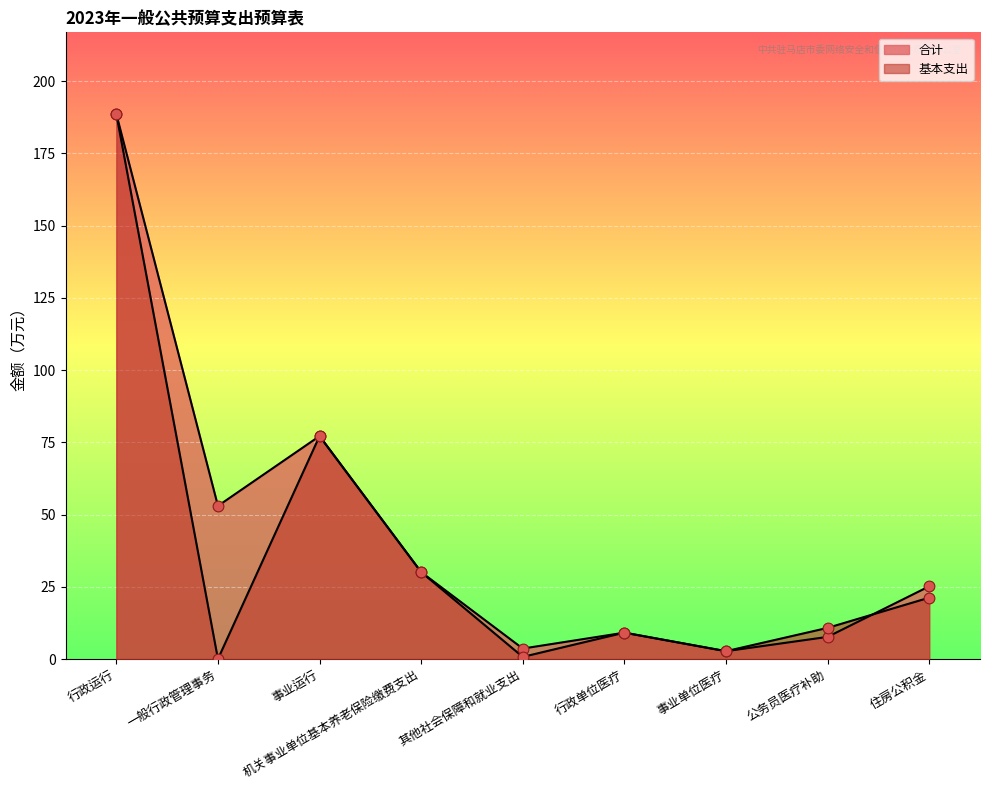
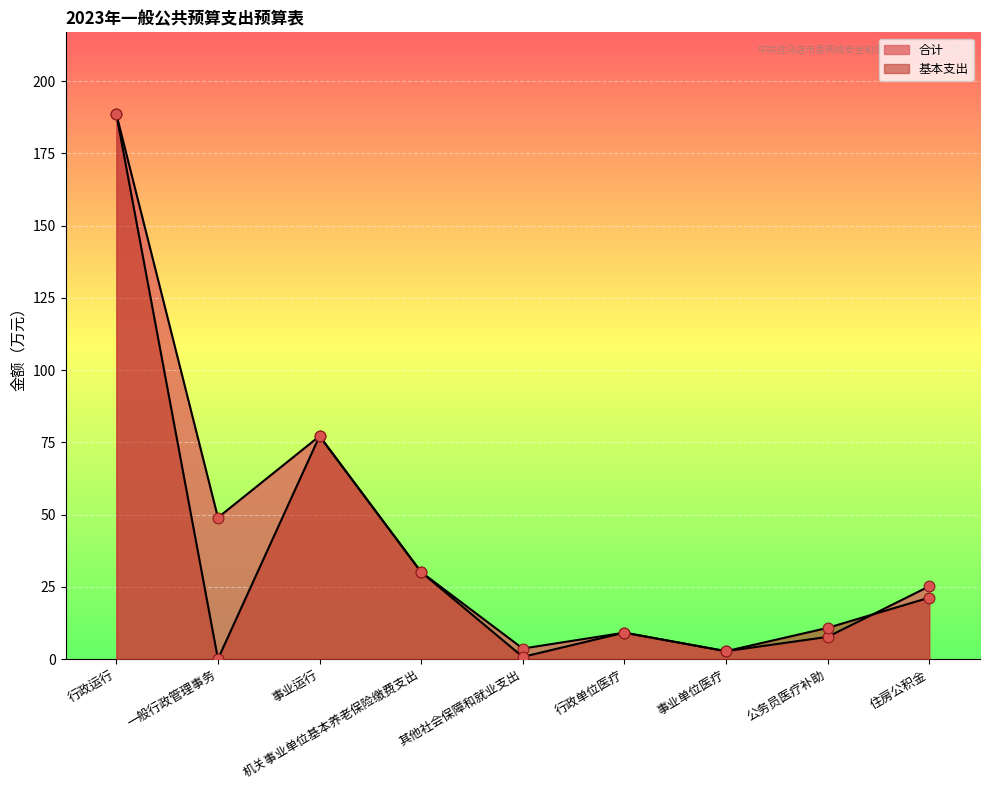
  {
    "合计": {
-     "一般行政管理事务": 53,
+     "一般行政管理事务": 49,
      "其他社会保障和就业支出": 4,
      "公务员医疗补助": 8,
      "住房公积金": 25
    },
    "基本支出": {
      "一般行政管理事务": 0,
      "其他社会保障和就业支出": 1,
      "公务员医疗补助": 11,
      "住房公积金": 21
    }
  }
